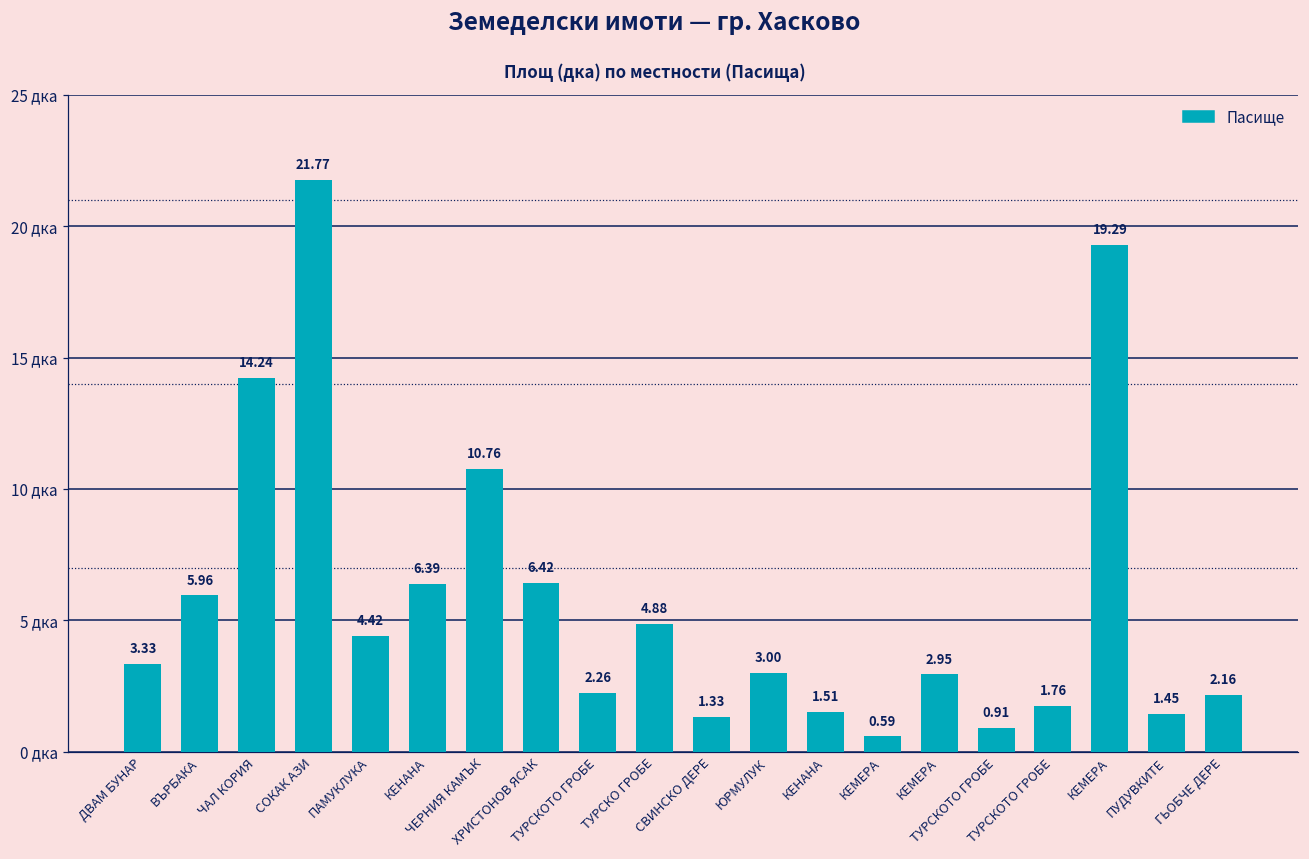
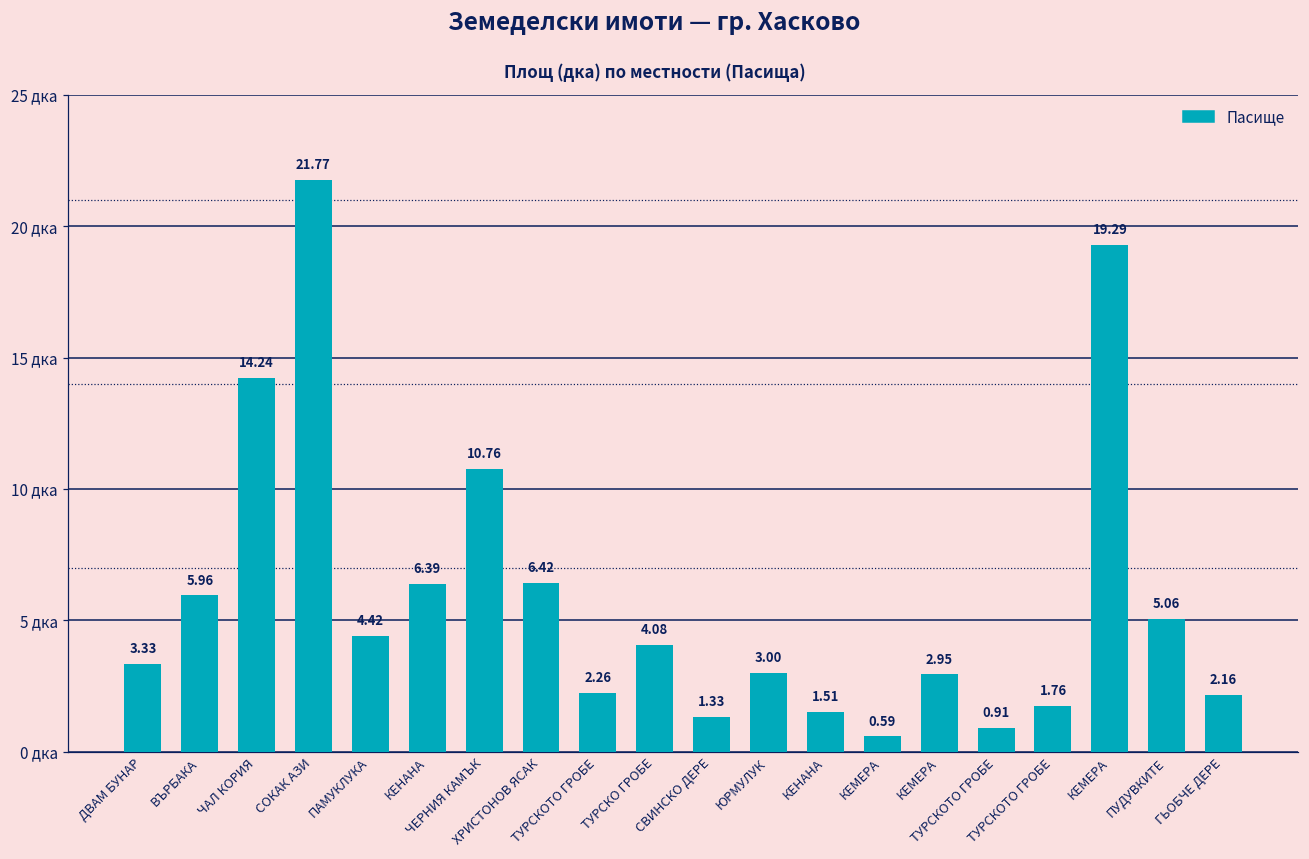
  {
    "ДВАМ БУНАР": 3.33,
    "ВЪРБАКА": 5.96,
    "ЧАЛ КОРИЯ": 14.24,
    "СОКАК АЗИ": 21.77,
    "ПАМУКЛУКА": 4.42,
    "ЧЕРНИЯ КАМЪК": 10.76,
    "ХРИСТОНОВ ЯСАК": 6.42,
-   "ТУРСКО ГРОБЕ": 4.88,
+   "ТУРСКО ГРОБЕ": 4.08,
    "СВИНСКО ДЕРЕ": 1.33,
    "ЮРМУЛУК": 3.00,
-   "ПУДУВКИТЕ": 1.45,
+   "ПУДУВКИТЕ": 5.06,
    "ГЬОБЧЕ ДЕРЕ": 2.16
  }
